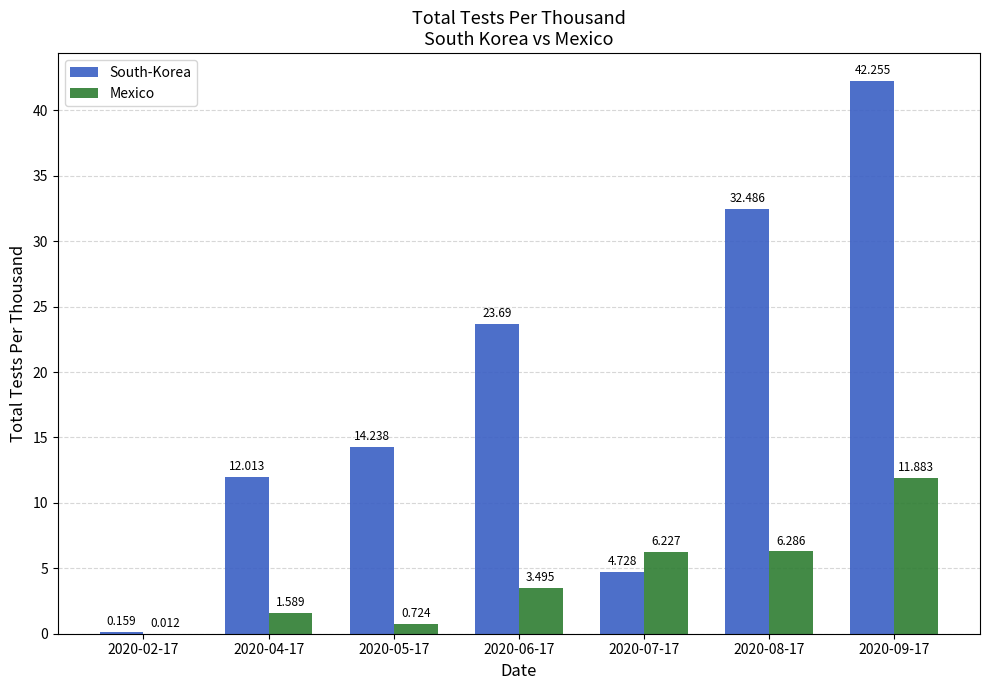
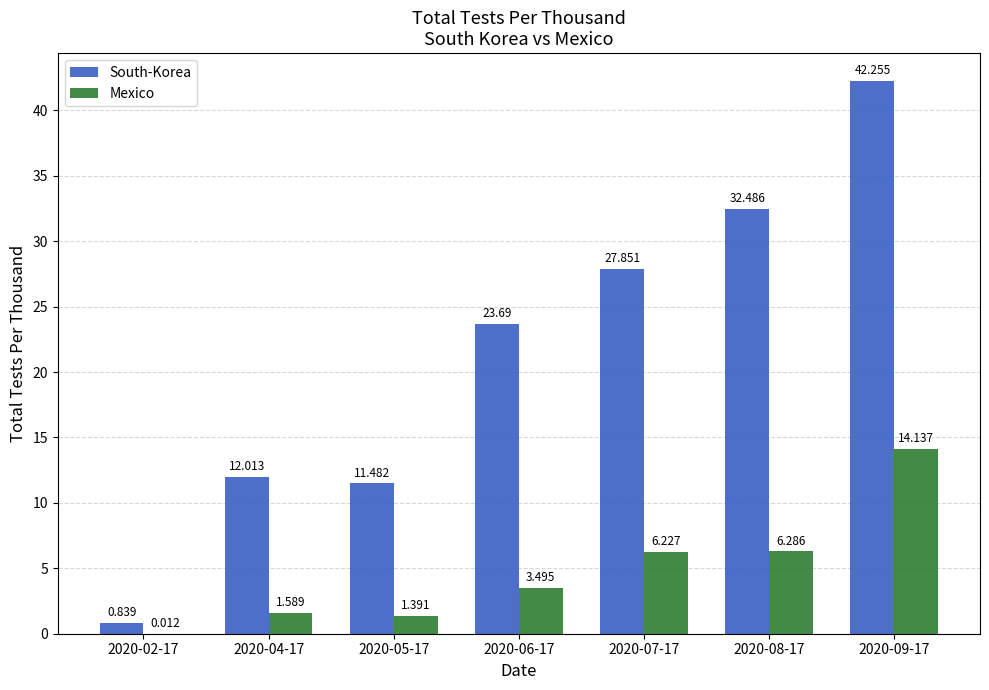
  {
    "South-Korea": {
-     "2020-02-17": 0.159,
+     "2020-02-17": 0.839,
      "2020-04-17": 12.013,
-     "2020-05-17": 14.238,
+     "2020-05-17": 11.482,
      "2020-06-17": 23.69,
-     "2020-07-17": 4.728,
+     "2020-07-17": 27.851,
      "2020-08-17": 32.486,
      "2020-09-17": 42.255
    },
    "Mexico": {
      "2020-02-17": 0.012,
      "2020-04-17": 1.589,
-     "2020-05-17": 0.724,
+     "2020-05-17": 1.391,
      "2020-06-17": 3.495,
      "2020-07-17": 6.227,
      "2020-08-17": 6.286,
-     "2020-09-17": 11.883
+     "2020-09-17": 14.137
    }
  }
